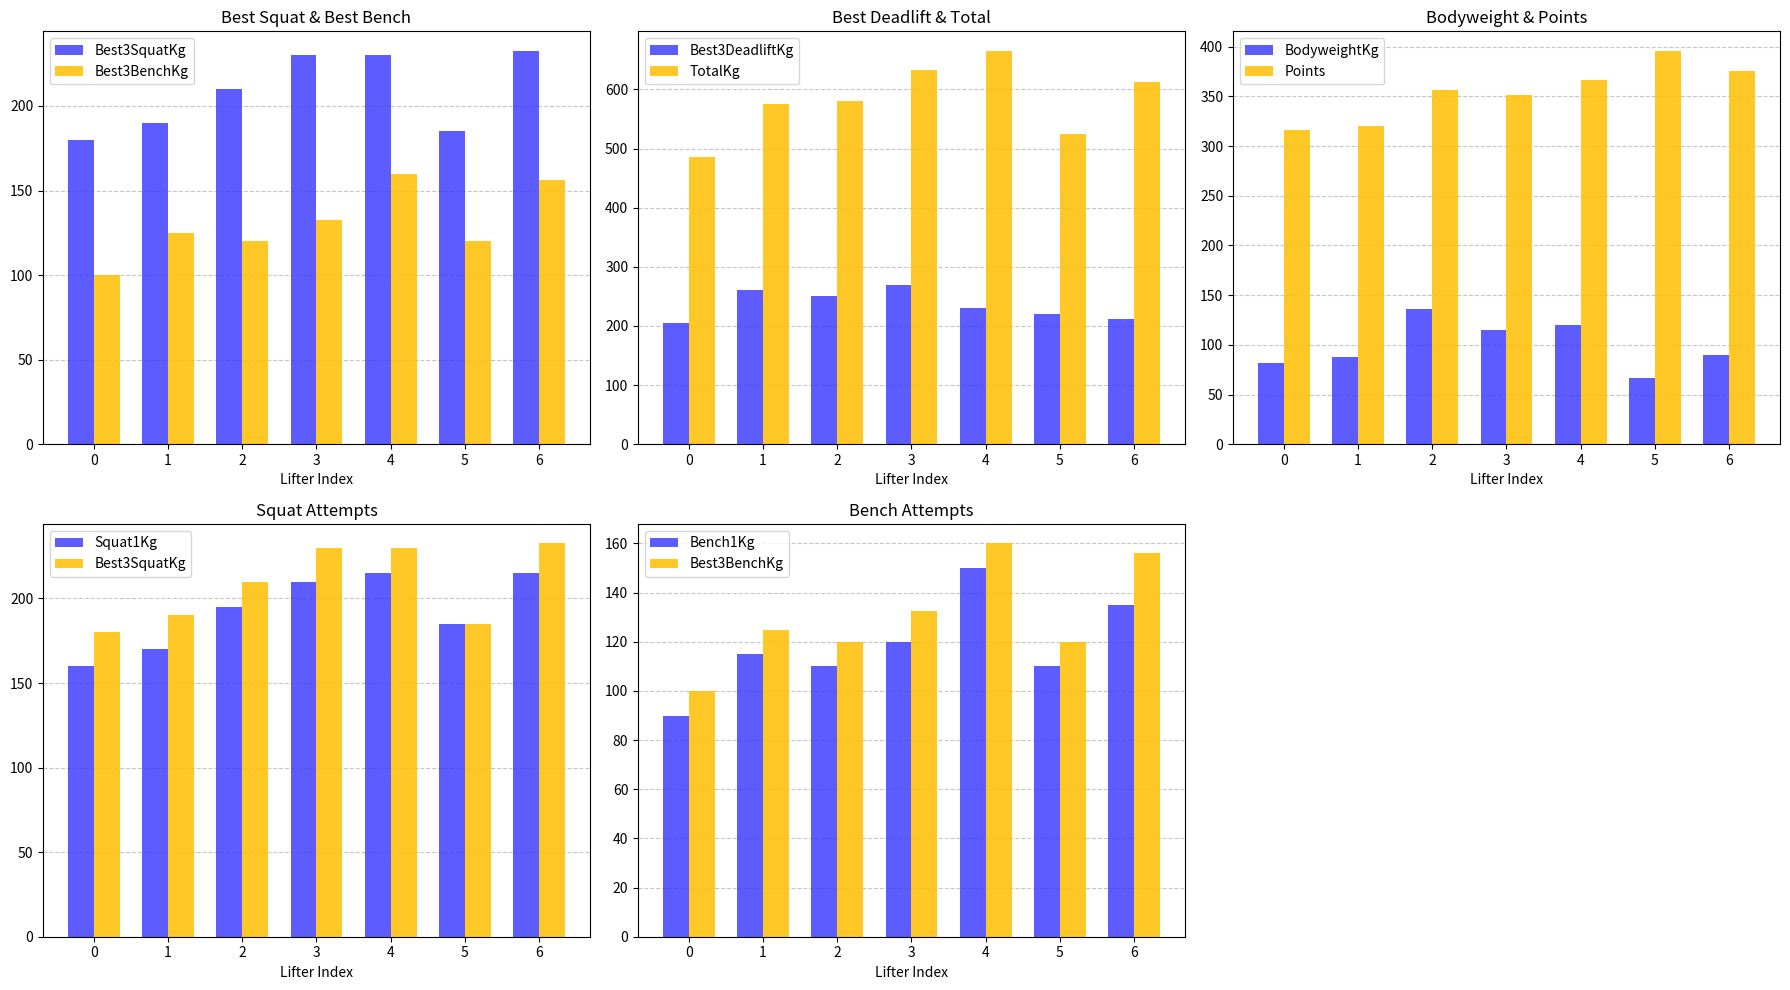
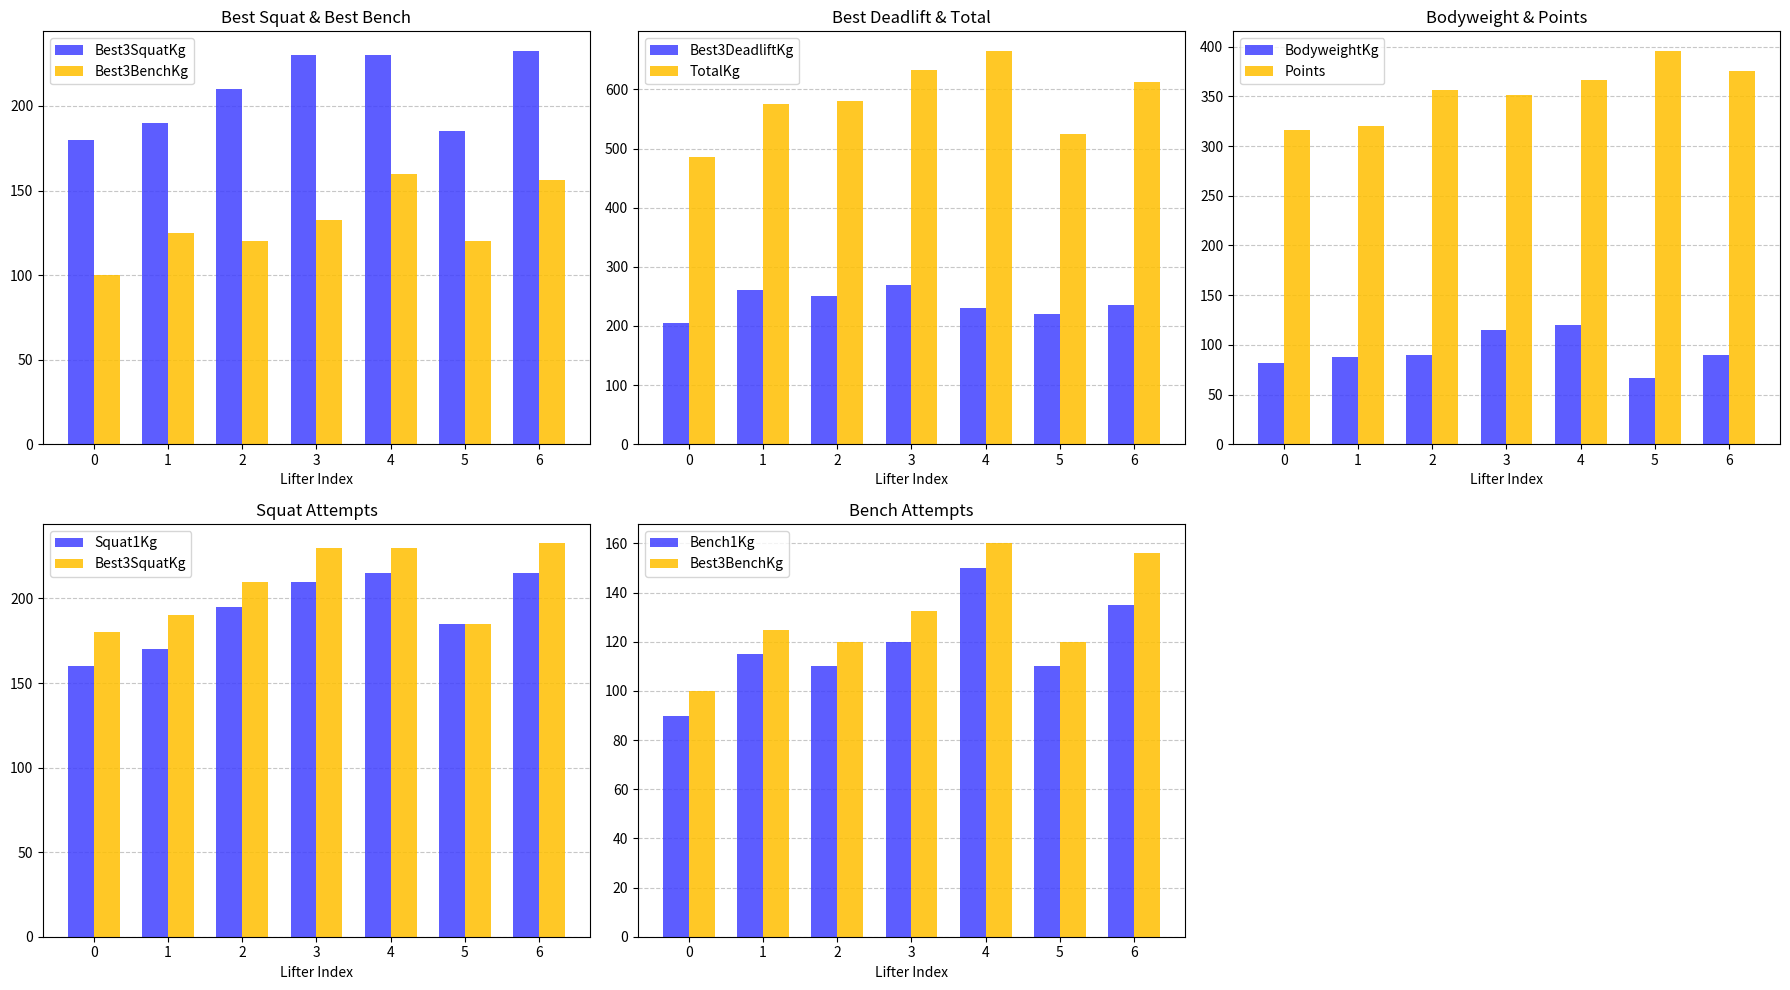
  {
    "Best Squat & Best Bench": {
      "Best3BenchKg": {
        "0": 100,
        "1": 125,
        "2": 120,
        "3": 133,
        "4": 160,
        "5": 120,
        "6": 156
      }
    },
    "Best Deadlift & Total": {
      "Best3DeadliftKg": {
        "0": 210,
        "1": 260,
        "2": 250,
        "3": 270,
        "4": 230,
        "5": 220,
-       "6": 210
+       "6": 240
      },
      "TotalKg": {
        "0": 490,
        "1": 580,
        "2": 580,
        "3": 630,
        "4": 670,
        "5": 530,
        "6": 610
      }
    },
    "Bodyweight & Points": {
      "BodyweightKg": {
        "0": 80,
        "1": 90,
-       "2": 140,
+       "2": 90,
        "3": 120,
        "4": 120,
        "5": 70,
        "6": 90
      },
      "Points": {
        "0": 320,
        "1": 320,
        "2": 360,
        "3": 350,
        "4": 370,
        "5": 400,
        "6": 380
      }
    },
    "Squat Attempts": {
      "Squat1Kg": {
        "0": 160,
        "1": 170,
        "2": 195,
        "3": 210,
        "4": 215,
        "5": 185,
        "6": 215
      },
      "Best3SquatKg": {
        "0": 180,
        "1": 190,
        "2": 210,
        "3": 230,
        "4": 230,
        "5": 185,
        "6": 233
      }
    },
    "Bench Attempts": {
      "Bench1Kg": {
        "0": 90,
        "1": 115,
        "2": 110,
        "3": 120,
        "4": 150,
        "5": 110,
        "6": 135
      },
      "Best3BenchKg": {
        "0": 100,
        "1": 125,
        "2": 120,
        "3": 133,
        "4": 160,
        "5": 120,
        "6": 156
      }
    }
  }
